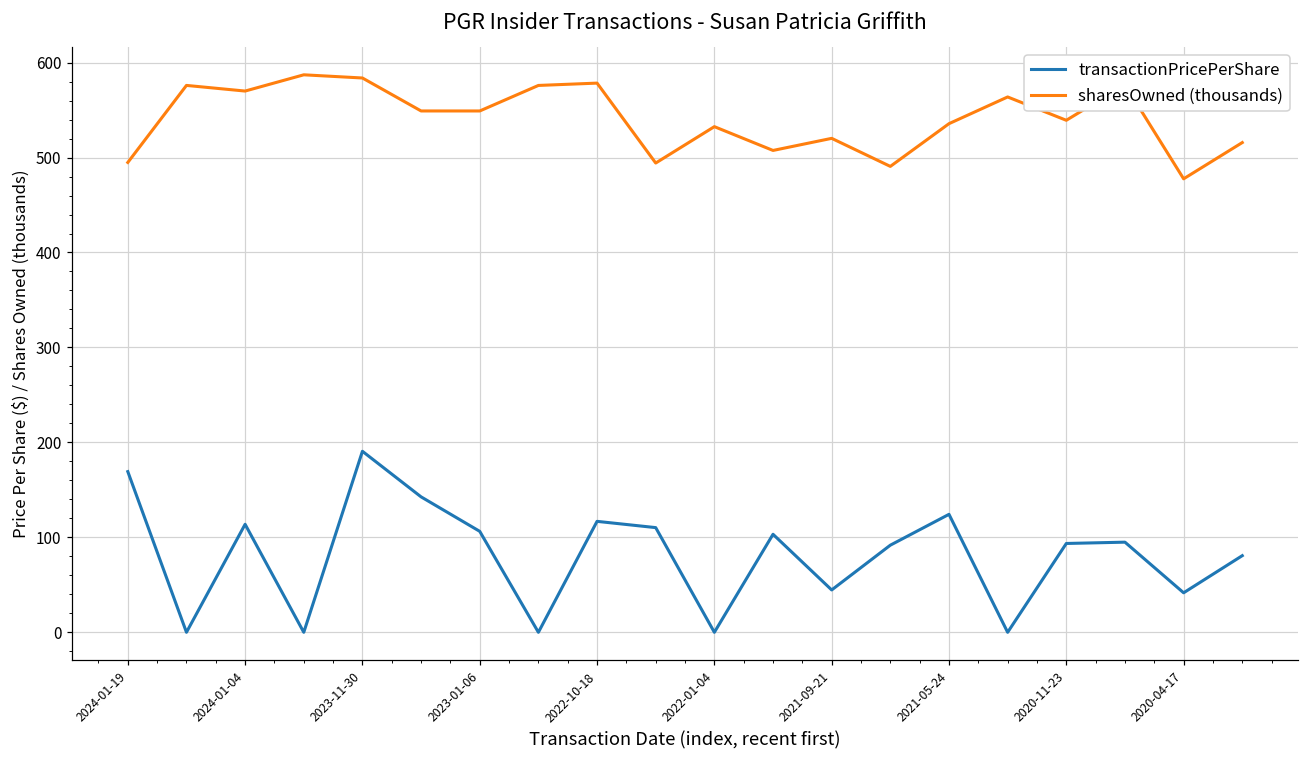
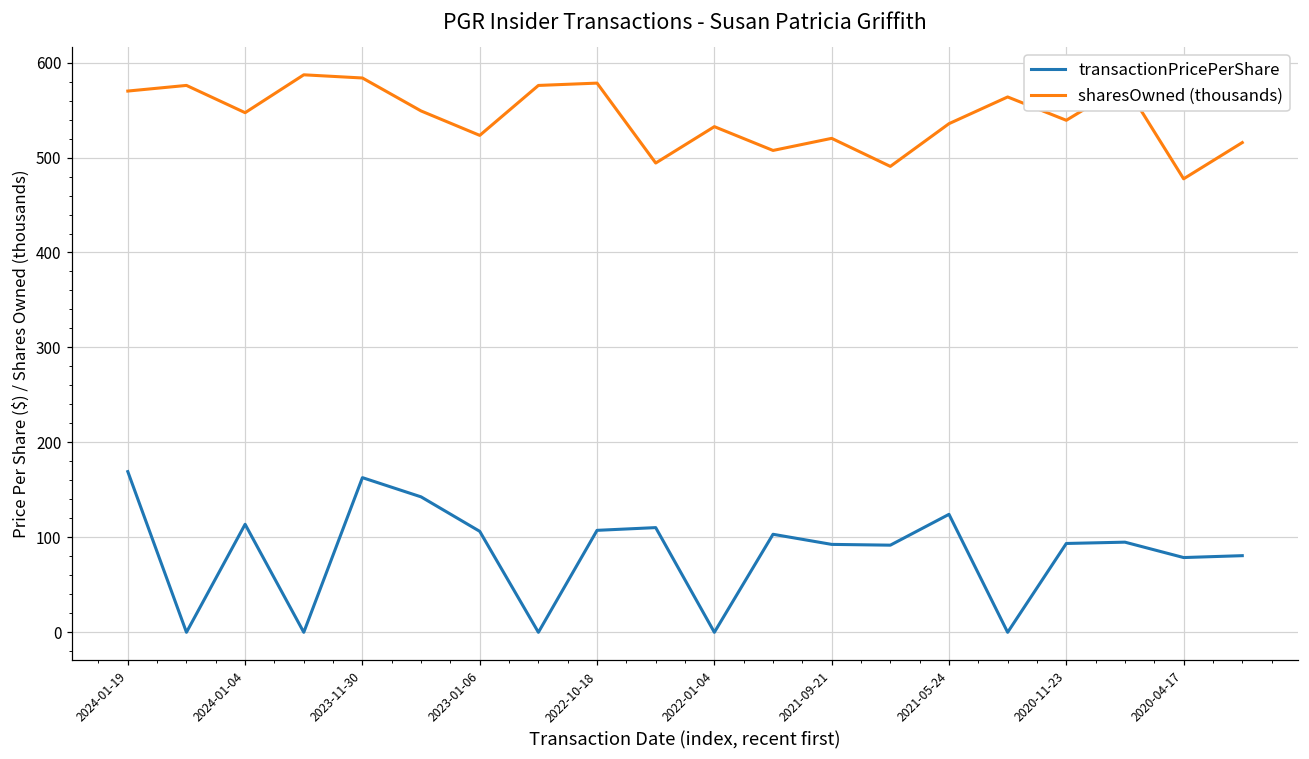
  {
    "transactionPricePerShare": {
      "2024-01-19": 170,
      "2024-01-04": 110,
-     "2023-11-30": 190,
+     "2023-11-30": 160,
      "2023-01-06": 110,
-     "2022-10-18": 120,
+     "2022-10-18": 110,
      "2022-01-04": 0,
-     "2021-09-21": 40,
+     "2021-09-21": 90,
      "2021-05-24": 120,
      "2020-11-23": 90,
-     "2020-04-17": 40
+     "2020-04-17": 80
    },
    "sharesOwned (thousands)": {
-     "2024-01-19": 490,
-     "2024-01-04": 570,
+     "2024-01-19": 570,
+     "2024-01-04": 550,
      "2023-11-30": 580,
-     "2023-01-06": 550,
+     "2023-01-06": 520,
      "2022-10-18": 580,
      "2022-01-04": 530,
      "2021-09-21": 520,
      "2021-05-24": 540,
      "2020-11-23": 540,
      "2020-04-17": 480
    }
  }
